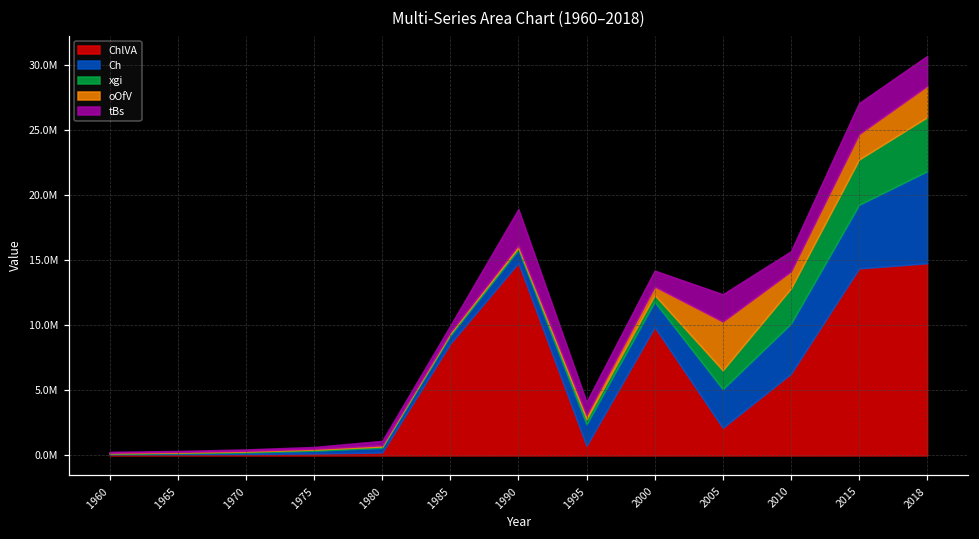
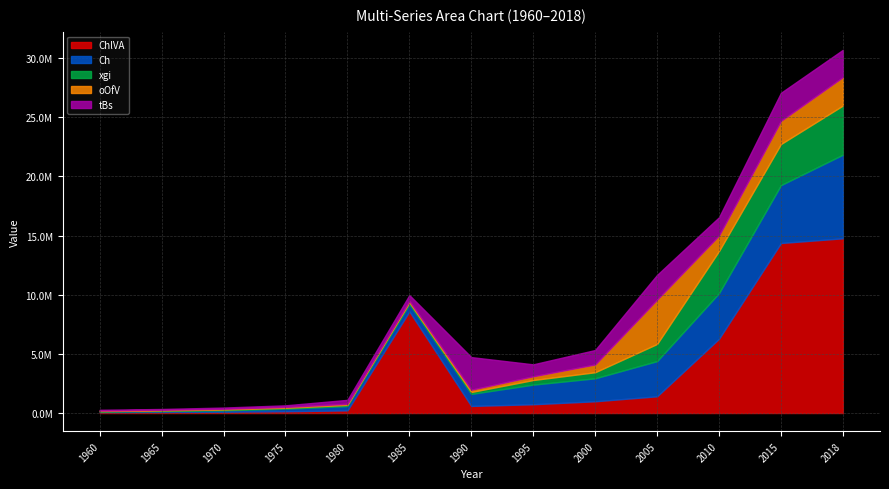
  {
    "ChlVA": {
      "1980": 200000,
      "1985": 8600000,
-     "1990": 14800000,
+     "1990": 600000,
      "1995": 700000,
-     "2000": 9900000,
-     "2005": 2100000,
+     "2000": 1000000,
+     "2005": 1400000,
      "2010": 6300000,
      "2015": 14400000,
      "2018": 14800000
    },
    "Ch": {
      "1995": 1700000,
      "2000": 1900000,
      "2005": 3000000,
      "2010": 3900000,
      "2015": 4900000,
      "2018": 7100000
    },
    "xgi": {
      "1995": 400000,
      "2000": 500000,
      "2005": 1500000,
-     "2010": 2700000,
+     "2010": 3600000,
      "2015": 3500000,
      "2018": 4200000
    },
    "oOfV": {
      "1995": 300000,
      "2000": 700000,
      "2005": 3700000,
      "2010": 1300000,
      "2015": 2000000,
      "2018": 2400000
    },
    "tBs": {
      "1980": 300000,
      "1985": 500000,
      "1990": 2800000,
      "1995": 1000000,
      "2000": 1200000,
      "2005": 2100000,
      "2010": 1500000,
      "2015": 2400000,
      "2018": 2300000
    }
  }
